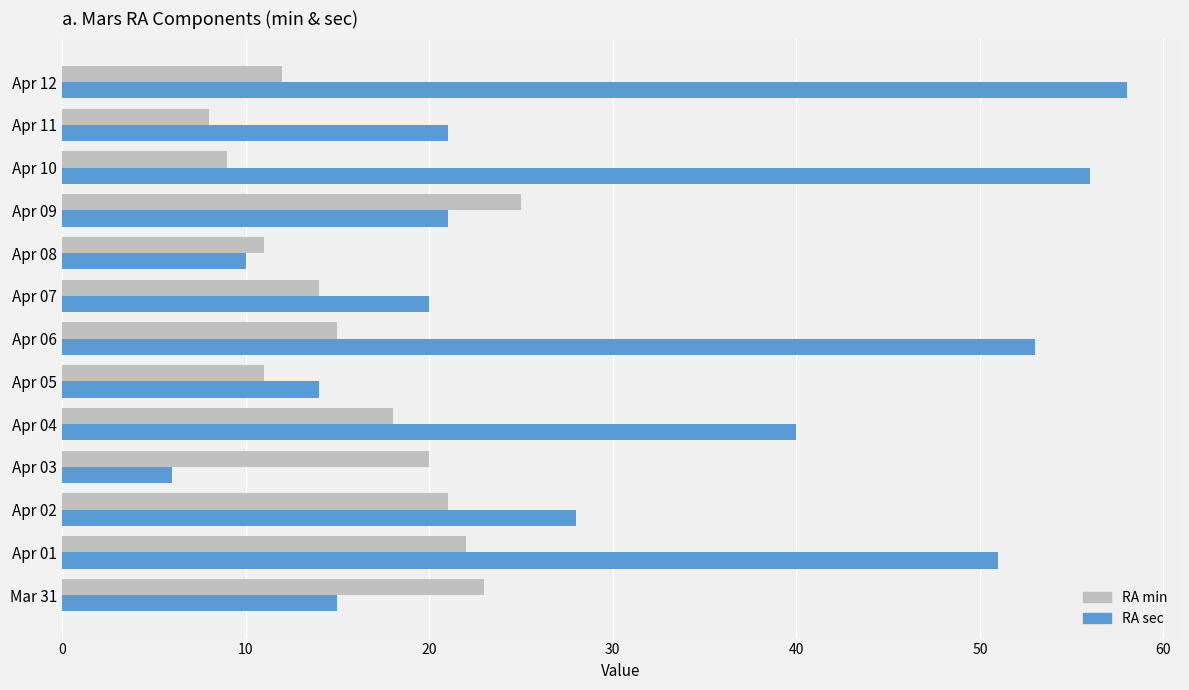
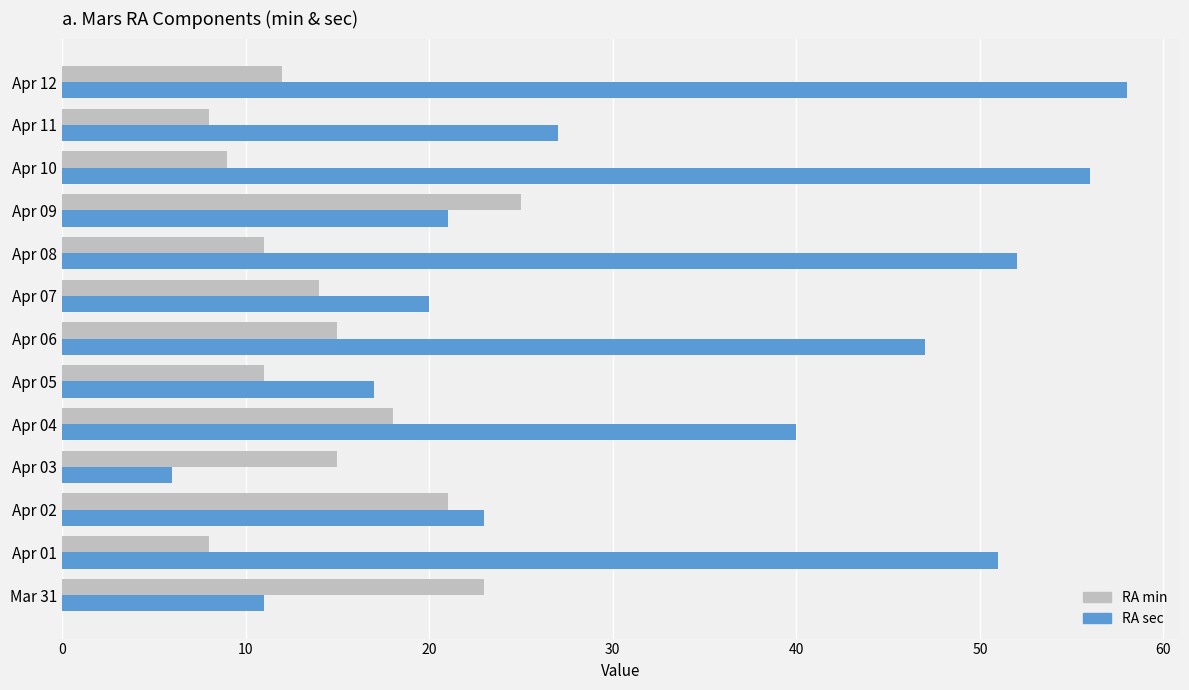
  {
    "RA min": {
      "Apr 12": 12,
      "Apr 11": 8,
      "Apr 10": 9,
      "Apr 09": 25,
      "Apr 08": 11,
      "Apr 07": 14,
      "Apr 06": 15,
      "Apr 05": 11,
      "Apr 04": 18,
-     "Apr 03": 20,
+     "Apr 03": 15,
      "Apr 02": 21,
-     "Apr 01": 22,
+     "Apr 01": 8,
      "Mar 31": 23
    },
    "RA sec": {
      "Apr 12": 58,
-     "Apr 11": 21,
+     "Apr 11": 27,
      "Apr 10": 56,
      "Apr 09": 21,
-     "Apr 08": 10,
+     "Apr 08": 52,
      "Apr 07": 20,
-     "Apr 06": 53,
-     "Apr 05": 14,
+     "Apr 06": 47,
+     "Apr 05": 17,
      "Apr 04": 40,
      "Apr 03": 6,
-     "Apr 02": 28,
+     "Apr 02": 23,
      "Apr 01": 51,
-     "Mar 31": 15
+     "Mar 31": 11
    }
  }
